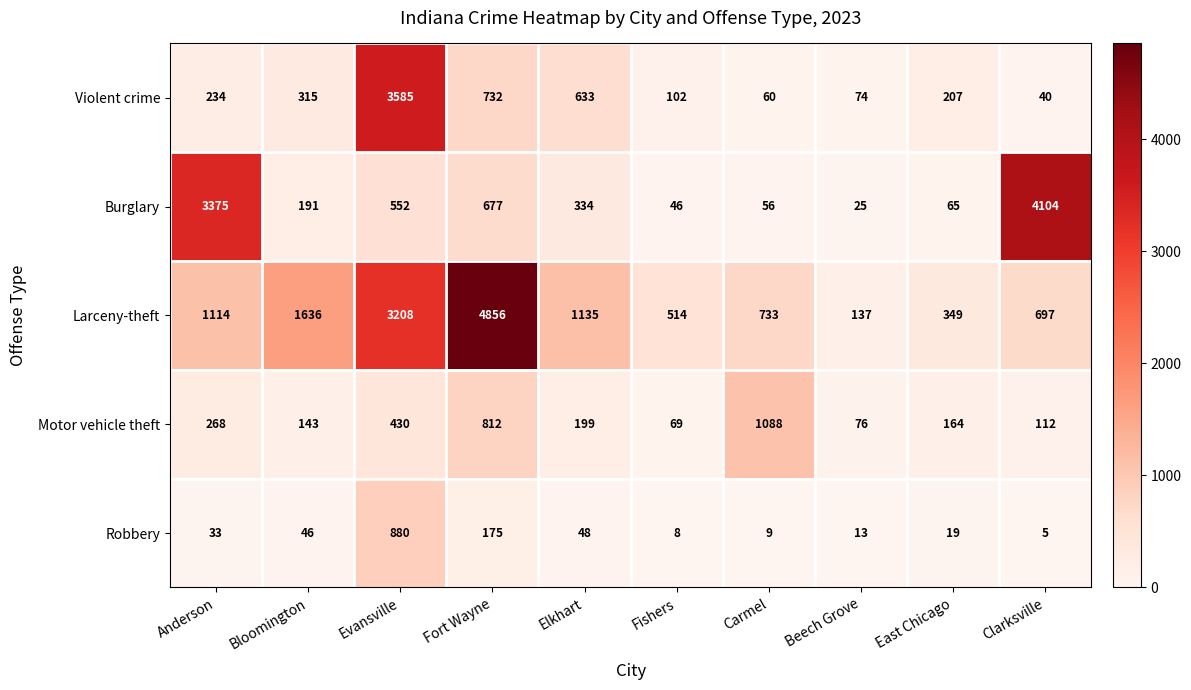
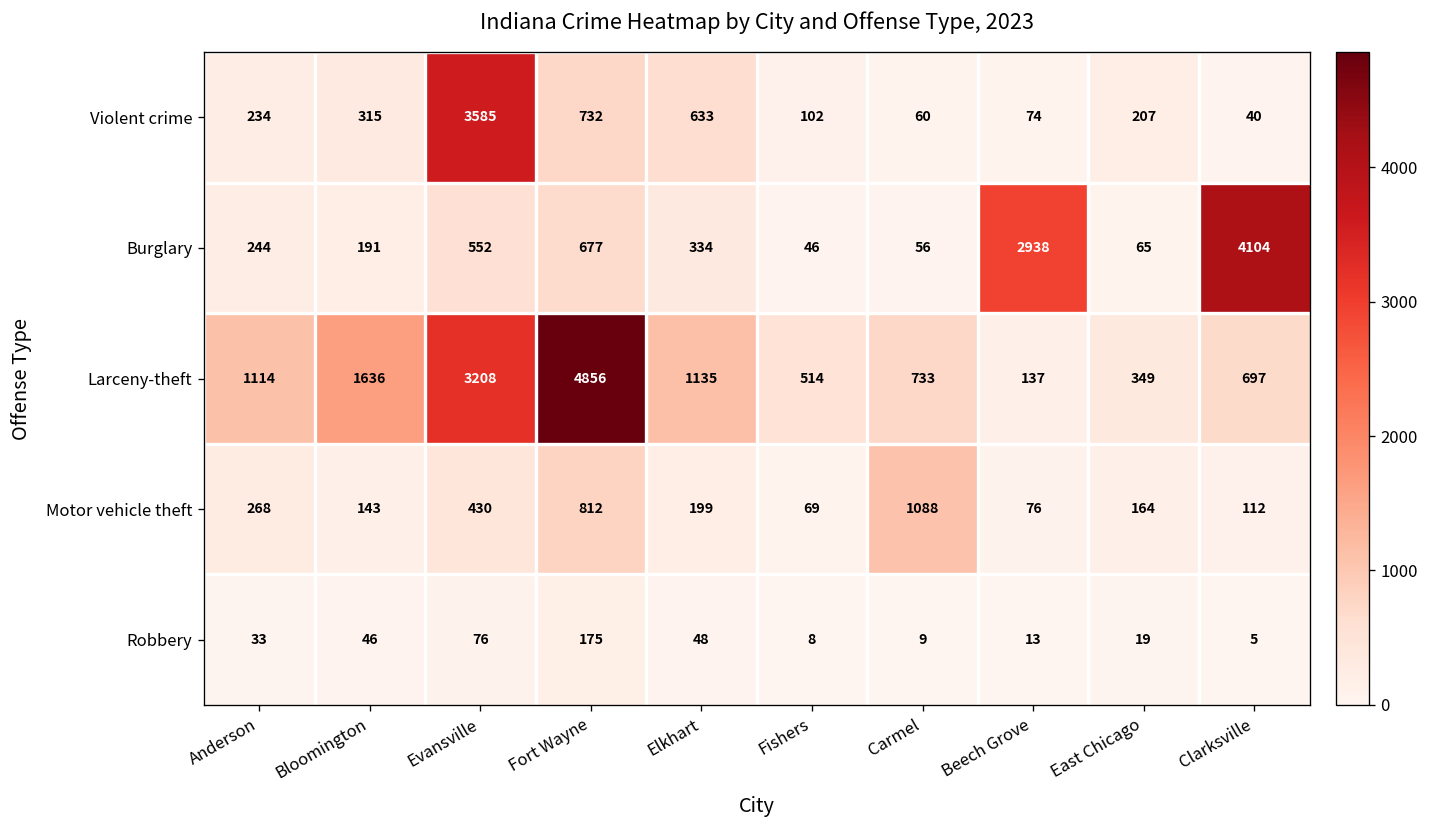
  {
    "Violent crime": {
      "Anderson": 234,
      "Bloomington": 315,
      "Evansville": 3585,
      "Fort Wayne": 732,
      "Elkhart": 633,
      "Fishers": 102,
      "Carmel": 60,
      "Beech Grove": 74,
      "East Chicago": 207,
      "Clarksville": 40
    },
    "Burglary": {
-     "Anderson": 3375,
+     "Anderson": 244,
      "Bloomington": 191,
      "Evansville": 552,
      "Fort Wayne": 677,
      "Elkhart": 334,
      "Fishers": 46,
      "Carmel": 56,
-     "Beech Grove": 25,
+     "Beech Grove": 2938,
      "East Chicago": 65,
      "Clarksville": 4104
    },
    "Larceny-theft": {
      "Anderson": 1114,
      "Bloomington": 1636,
      "Evansville": 3208,
      "Fort Wayne": 4856,
      "Elkhart": 1135,
      "Fishers": 514,
      "Carmel": 733,
      "Beech Grove": 137,
      "East Chicago": 349,
      "Clarksville": 697
    },
    "Motor vehicle theft": {
      "Anderson": 268,
      "Bloomington": 143,
      "Evansville": 430,
      "Fort Wayne": 812,
      "Elkhart": 199,
      "Fishers": 69,
      "Carmel": 1088,
      "Beech Grove": 76,
      "East Chicago": 164,
      "Clarksville": 112
    },
    "Robbery": {
      "Anderson": 33,
      "Bloomington": 46,
-     "Evansville": 880,
+     "Evansville": 76,
      "Fort Wayne": 175,
      "Elkhart": 48,
      "Fishers": 8,
      "Carmel": 9,
      "Beech Grove": 13,
      "East Chicago": 19,
      "Clarksville": 5
    }
  }
